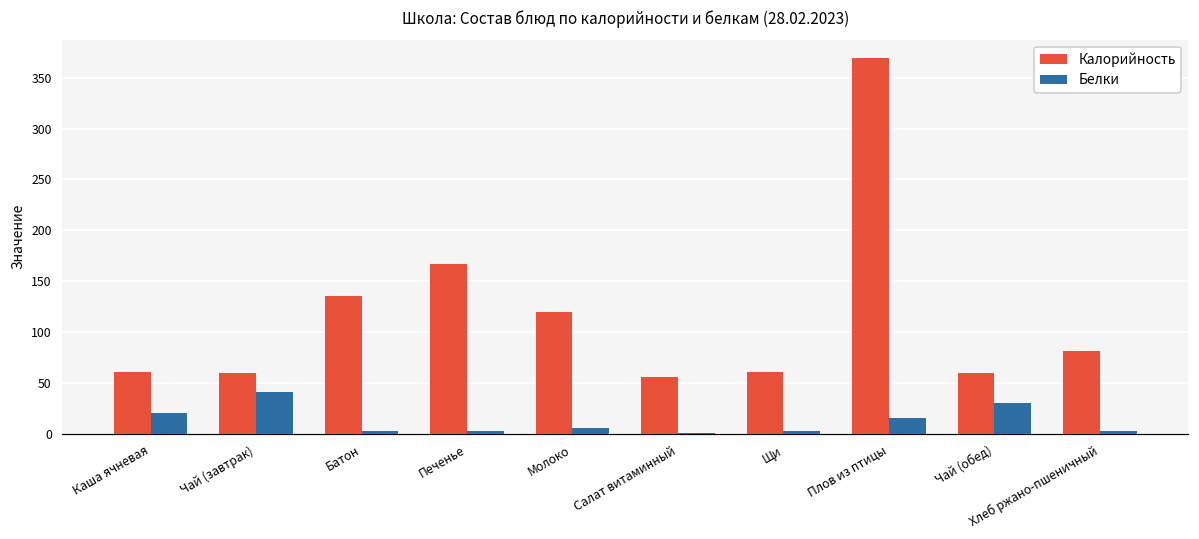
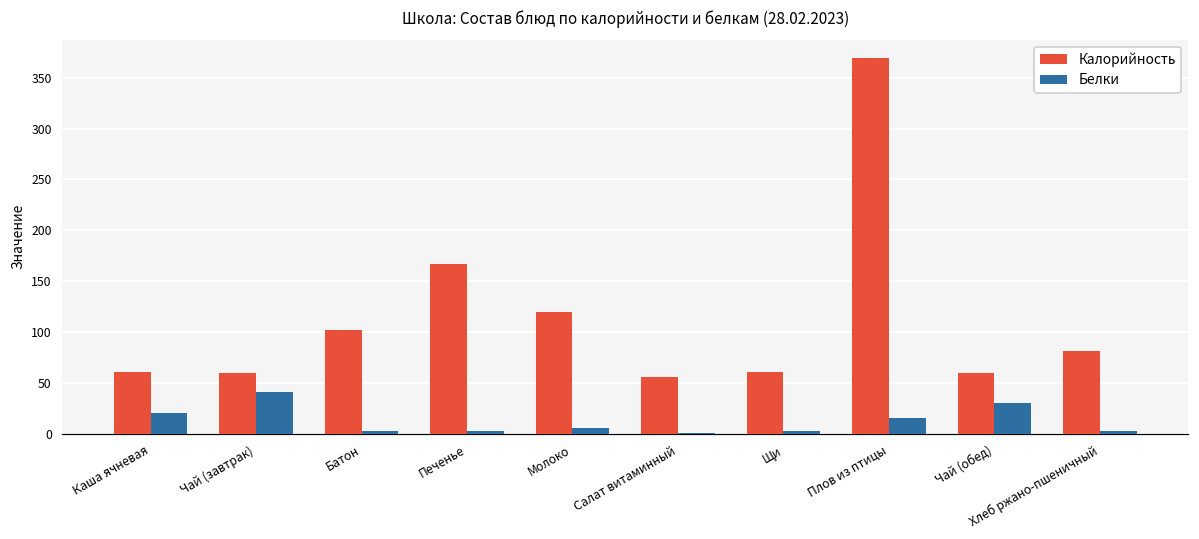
  {
    "Калорийность": {
      "Каша ячневая": 60,
      "Чай (завтрак)": 60,
-     "Батон": 140,
+     "Батон": 100,
      "Печенье": 170,
      "Молоко": 120,
      "Салат витаминный": 60,
      "Щи": 60,
      "Плов из птицы": 370,
      "Чай (обед)": 60,
      "Хлеб ржано-пшеничный": 80
    },
    "Белки": {
      "Каша ячневая": 20,
      "Чай (завтрак)": 40,
      "Батон": 0,
      "Печенье": 0,
      "Молоко": 10,
      "Плов из птицы": 20,
      "Чай (обед)": 30,
      "Хлеб ржано-пшеничный": 0
    }
  }
